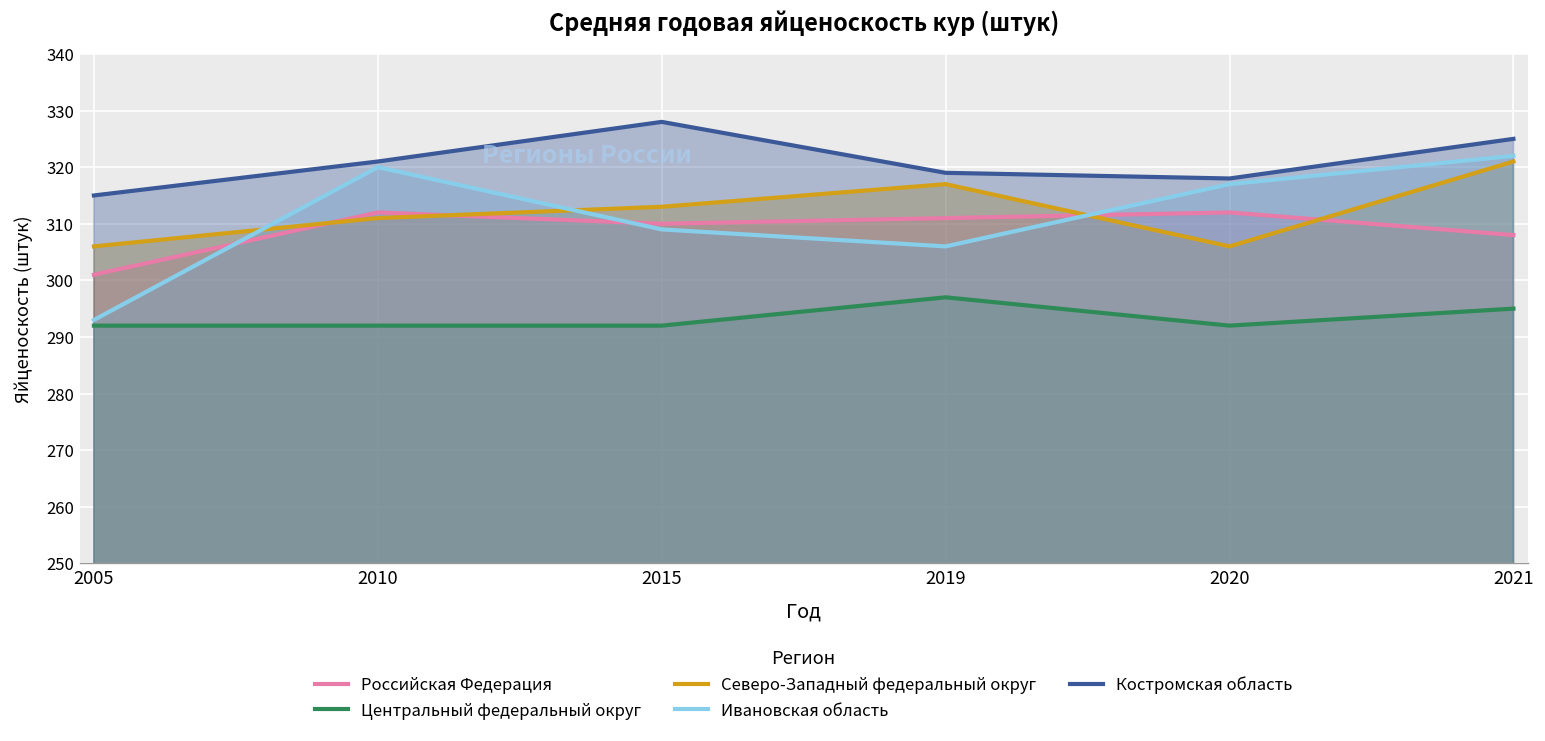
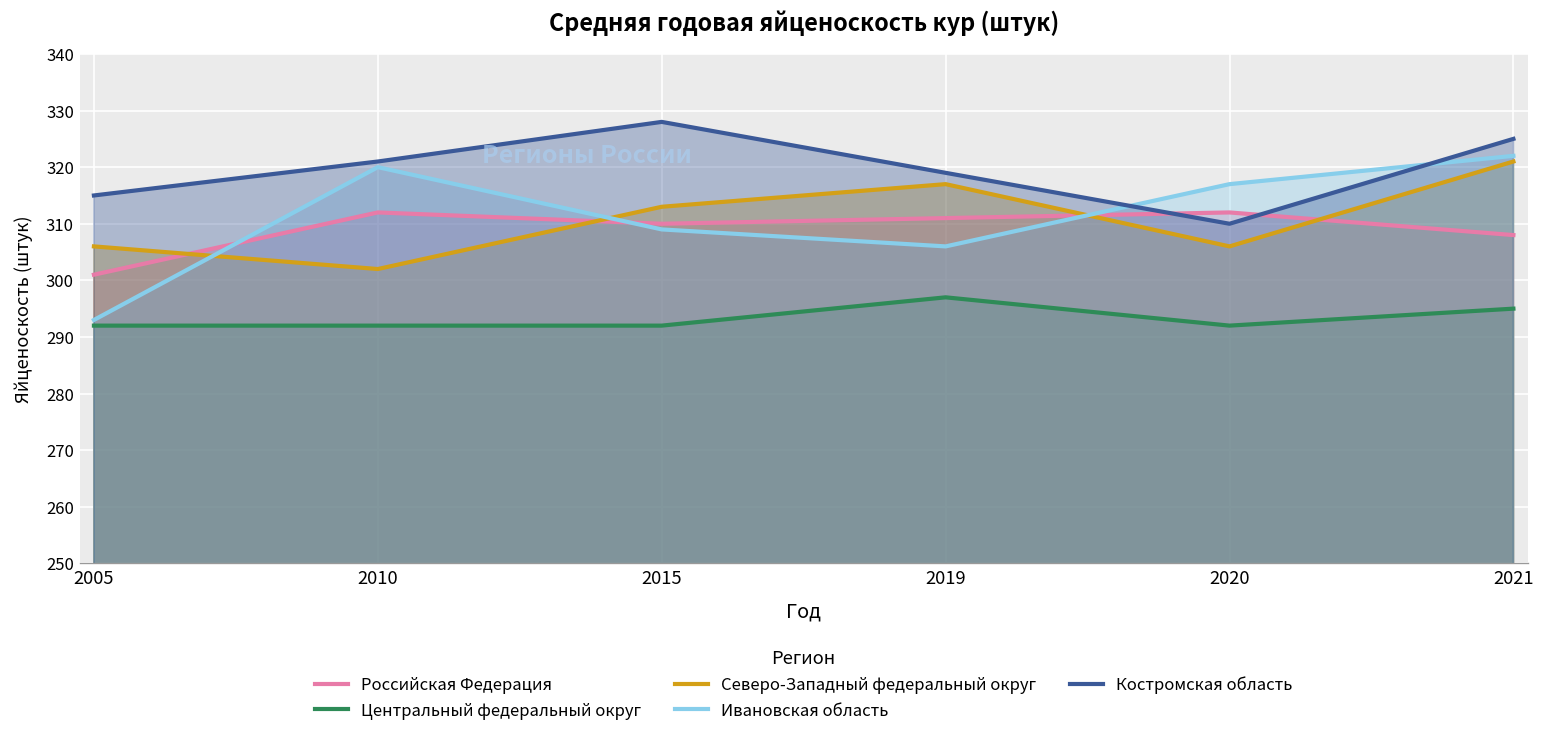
  {
    "Российская Федерация": {
      "2005": 301,
      "2010": 312,
      "2015": 310,
      "2019": 311,
      "2020": 312,
      "2021": 308
    },
    "Центральный федеральный округ": {
      "2005": 292,
      "2010": 292,
      "2015": 292,
      "2019": 297,
      "2020": 292,
      "2021": 295
    },
    "Северо-Западный федеральный округ": {
      "2005": 306,
-     "2010": 311,
+     "2010": 302,
      "2015": 313,
      "2019": 317,
      "2020": 306,
      "2021": 321
    },
    "Ивановская область": {
      "2005": 293,
      "2010": 320,
      "2015": 309,
      "2019": 306,
      "2020": 317,
      "2021": 322
    },
    "Костромская область": {
      "2005": 315,
      "2010": 321,
      "2015": 328,
      "2019": 319,
-     "2020": 318,
+     "2020": 310,
      "2021": 325
    }
  }
